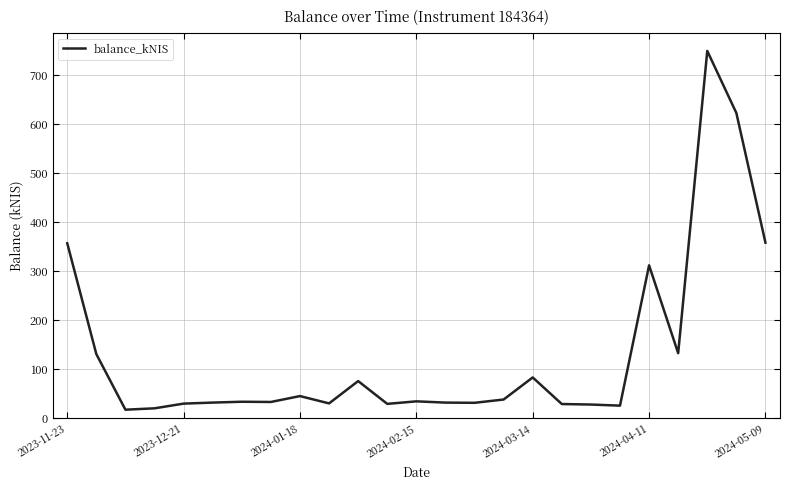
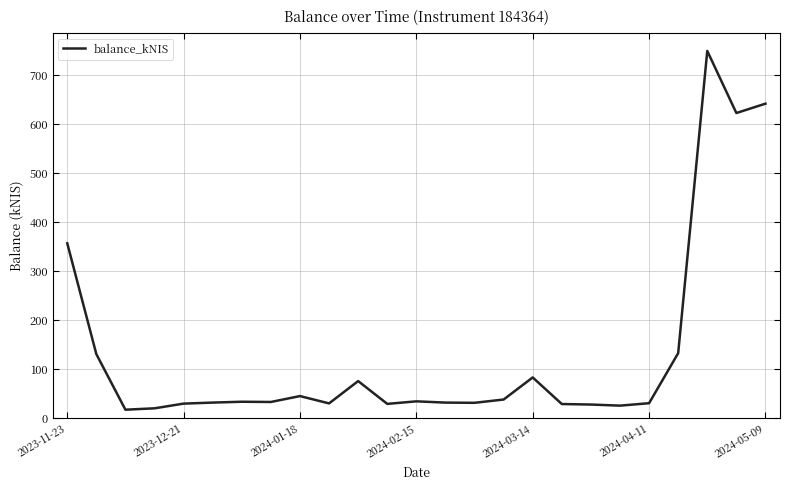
  {
    "2023-11-23": 360,
    "2023-12-21": 30,
    "2024-01-18": 50,
    "2024-02-15": 30,
    "2024-03-14": 80,
-   "2024-04-11": 310,
-   "2024-05-09": 360
+   "2024-04-11": 30,
+   "2024-05-09": 640
  }
